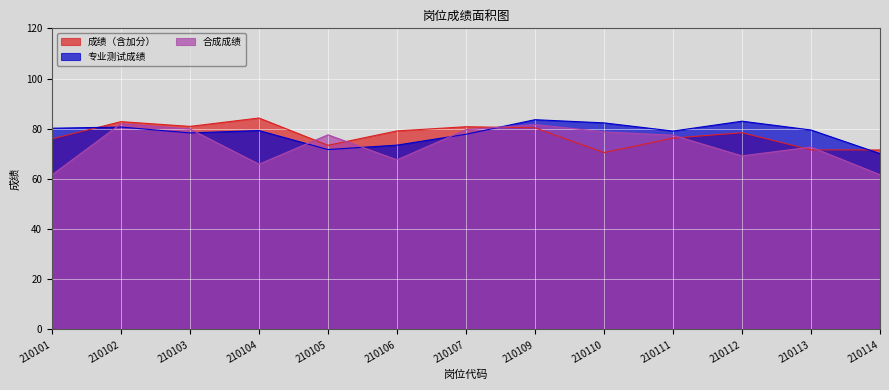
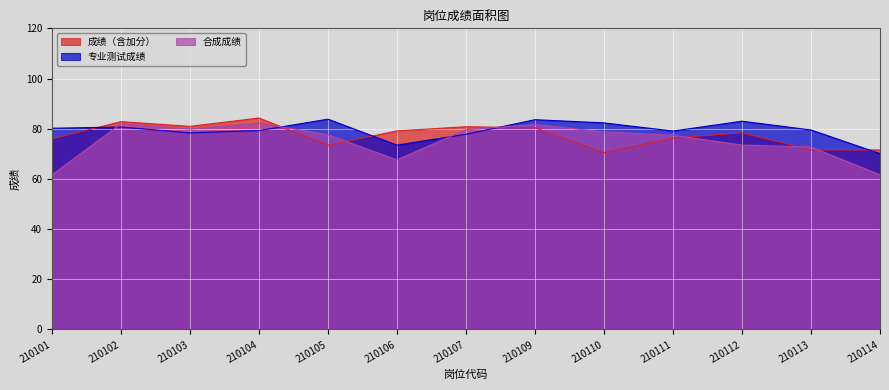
  {
    "成绩（含加分）": {
      "210101": 76,
      "210103": 81,
      "210104": 84,
      "210105": 73,
      "210106": 79,
      "210107": 81,
      "210109": 80,
      "210110": 70,
      "210111": 76,
      "210112": 78,
      "210113": 72,
      "210114": 72
    },
    "专业测试成绩": {
      "210101": 80,
      "210102": 81,
      "210103": 78,
      "210104": 79,
-     "210105": 72,
+     "210105": 84,
      "210106": 73,
      "210107": 78,
      "210109": 84,
      "210110": 82,
      "210111": 79,
      "210112": 83,
      "210113": 80,
      "210114": 70
    },
    "合成成绩": {
      "210101": 62,
      "210103": 80,
-     "210104": 66,
+     "210104": 82,
      "210105": 78,
      "210106": 68,
      "210107": 80,
      "210109": 82,
      "210110": 79,
      "210111": 77,
-     "210112": 69,
+     "210112": 74,
      "210113": 73,
      "210114": 62
    }
  }
